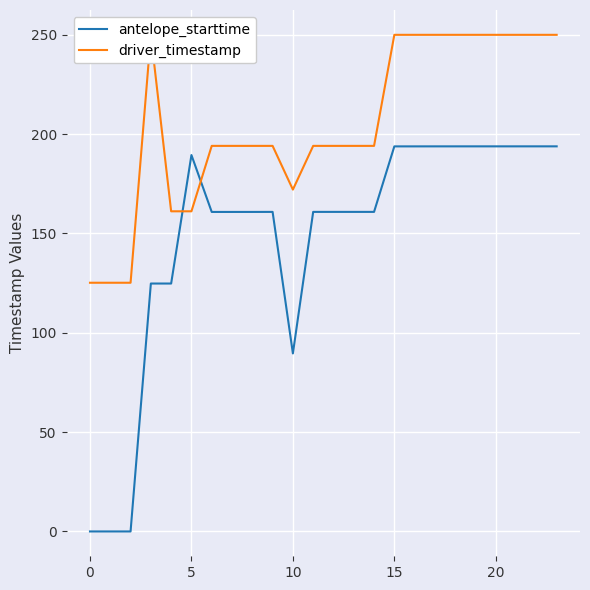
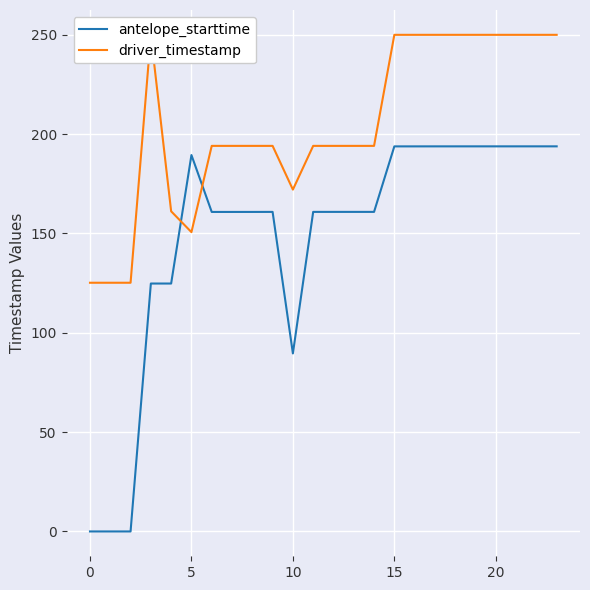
  {
    "antelope_starttime": {
      "0": 0,
      "5": 189,
      "10": 90,
      "15": 194,
      "20": 194
    },
    "driver_timestamp": {
      "0": 125,
-     "5": 161,
+     "5": 151,
      "10": 172,
      "15": 250,
      "20": 250
    }
  }
